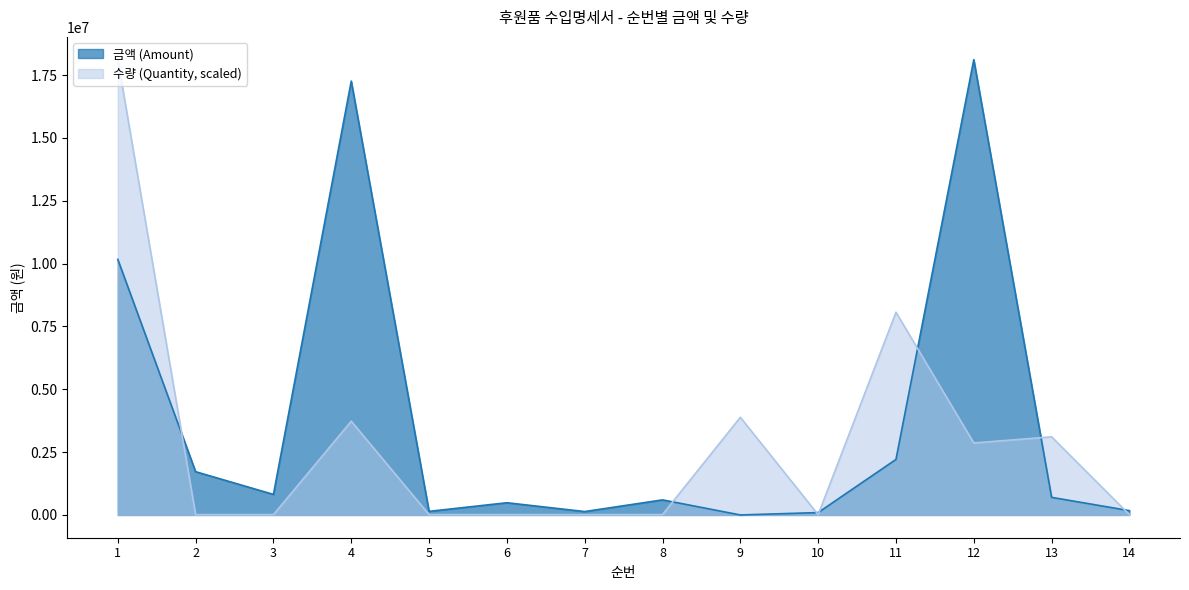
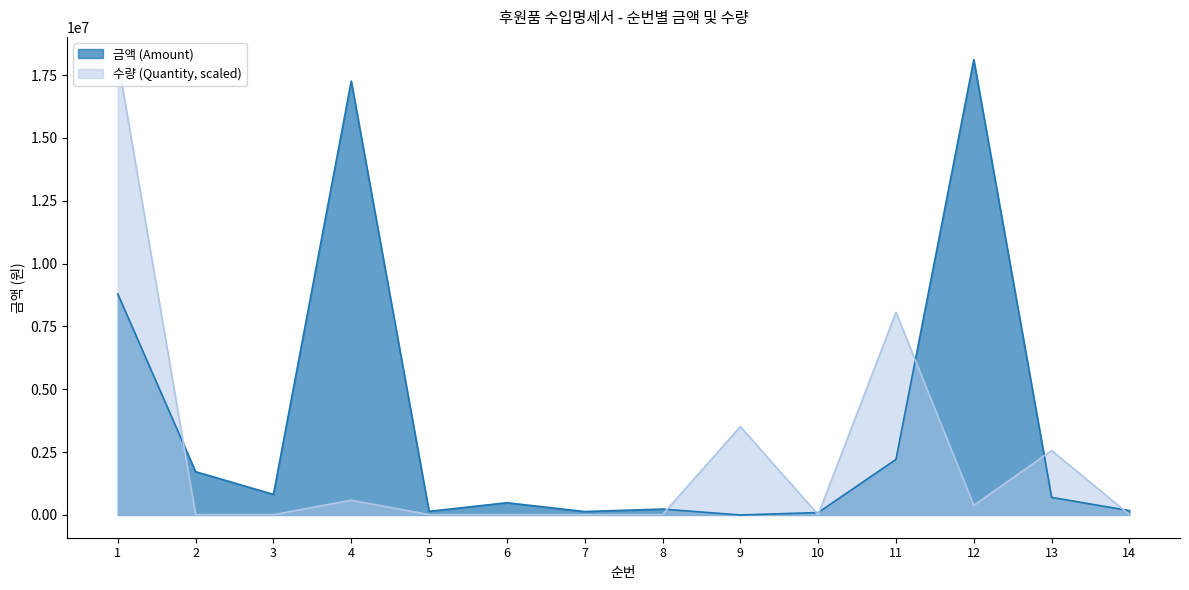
  {
    "금액 (Amount)": {
-     "1": 10200000,
+     "1": 8800000,
      "2": 1700000,
      "3": 800000,
      "4": 17300000,
      "5": 100000,
      "6": 500000,
      "7": 100000,
-     "8": 600000,
+     "8": 200000,
      "9": 0,
      "11": 2200000,
      "12": 18100000,
      "13": 700000,
      "14": 200000
    },
    "수량 (Quantity, scaled)": {
      "2": 0,
      "3": 0,
-     "4": 3700000,
+     "4": 600000,
      "5": 0,
      "6": 0,
      "7": 0,
      "8": 0,
-     "9": 3900000,
+     "9": 3500000,
      "11": 8100000,
-     "12": 2900000,
-     "13": 3100000,
+     "12": 400000,
+     "13": 2600000,
      "14": 0
    }
  }
